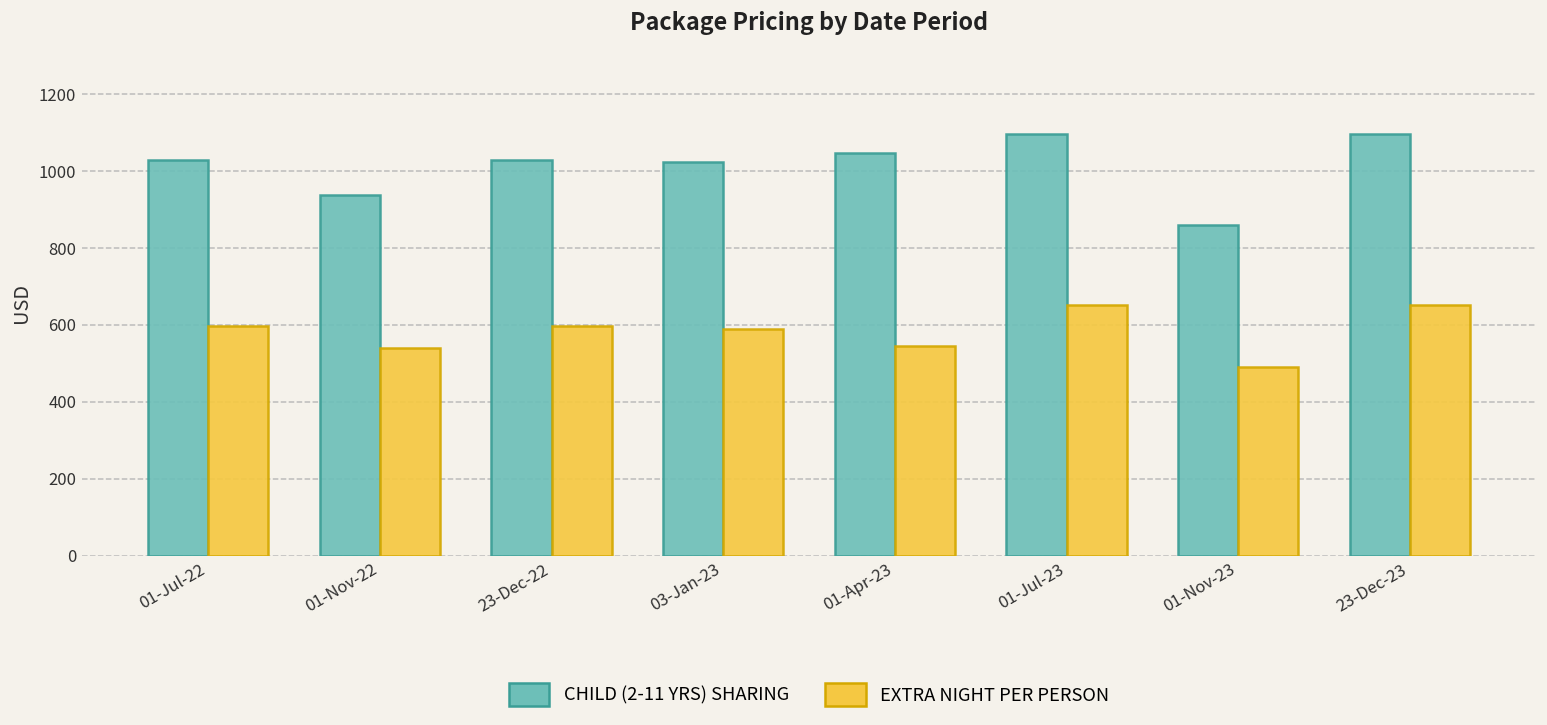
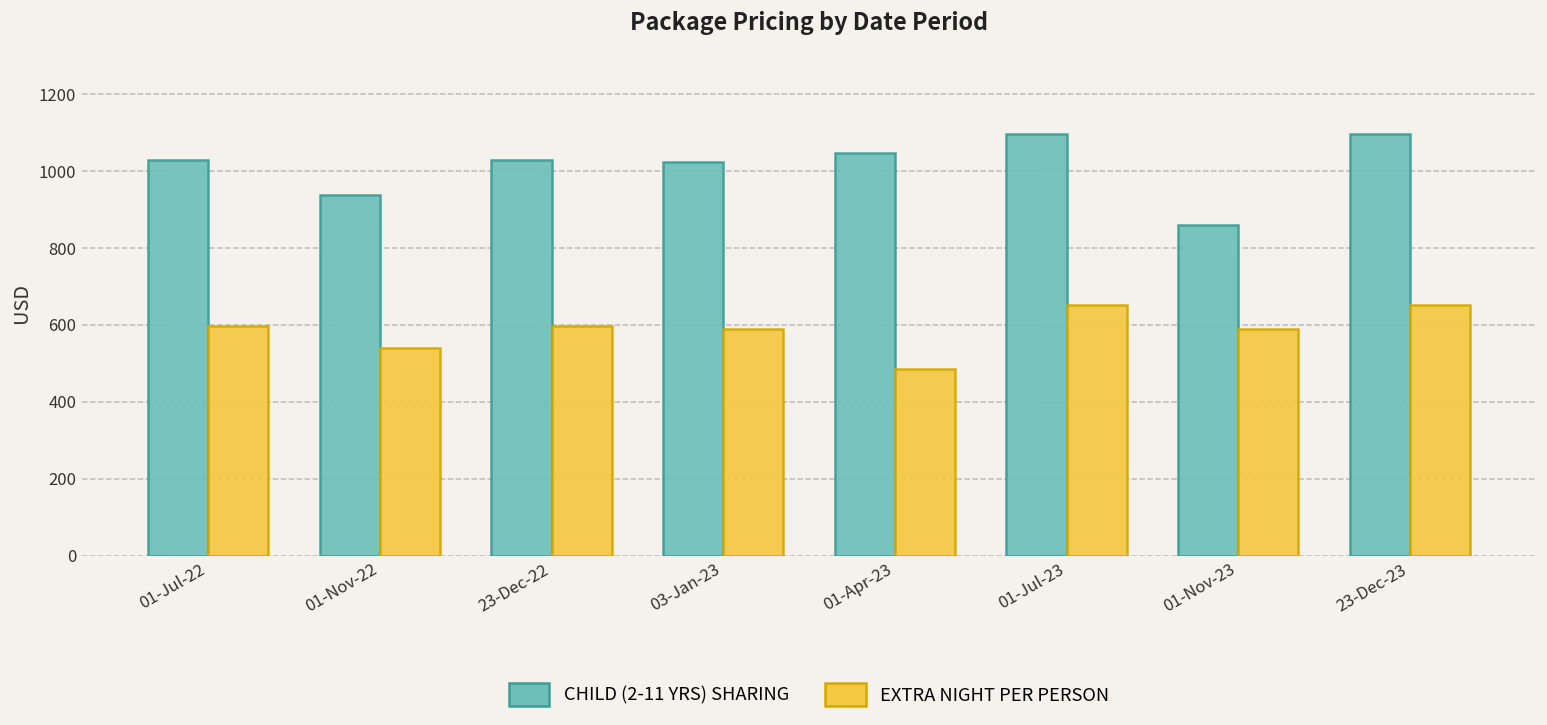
  {
    "CHILD (2-11 YRS) SHARING": {
      "01-Jul-22": 1030,
      "01-Nov-22": 940,
      "23-Dec-22": 1030,
      "03-Jan-23": 1020,
      "01-Apr-23": 1050,
      "01-Jul-23": 1100,
      "01-Nov-23": 860,
      "23-Dec-23": 1100
    },
    "EXTRA NIGHT PER PERSON": {
      "01-Jul-22": 600,
      "01-Nov-22": 540,
      "23-Dec-22": 600,
      "03-Jan-23": 590,
-     "01-Apr-23": 550,
+     "01-Apr-23": 490,
      "01-Jul-23": 650,
-     "01-Nov-23": 490,
+     "01-Nov-23": 590,
      "23-Dec-23": 650
    }
  }
